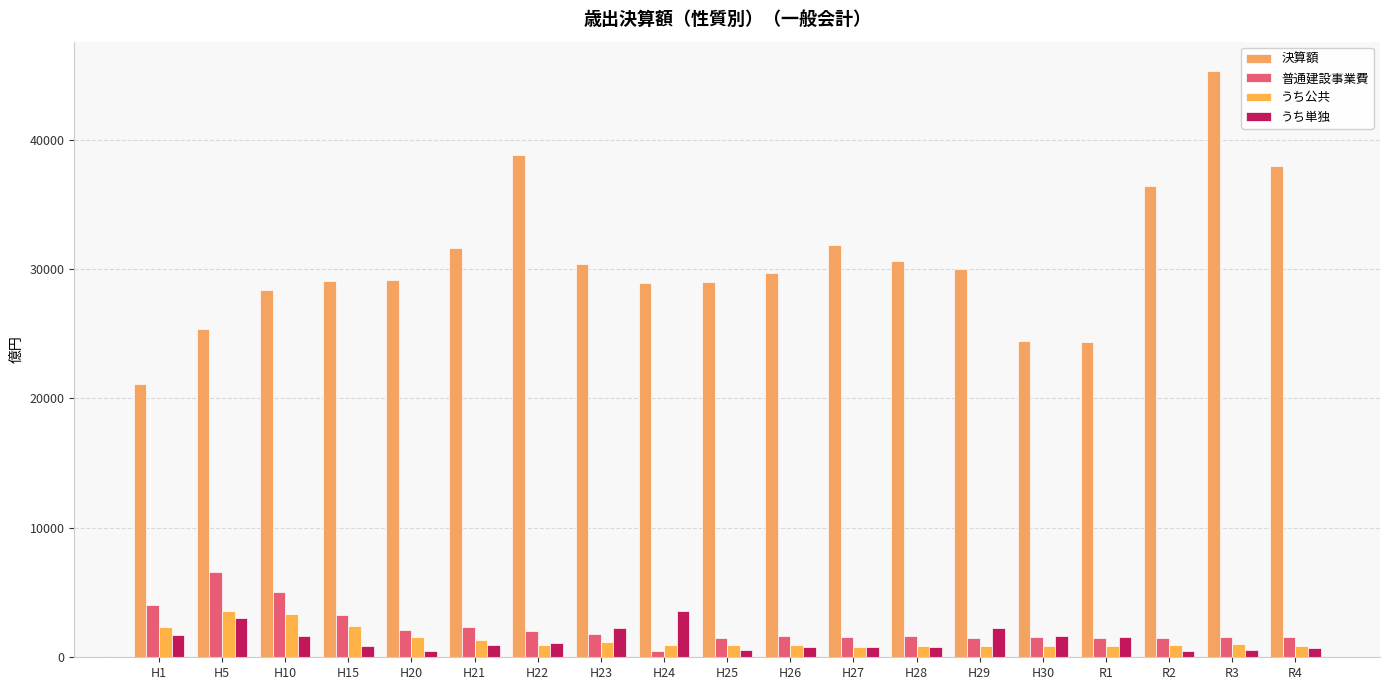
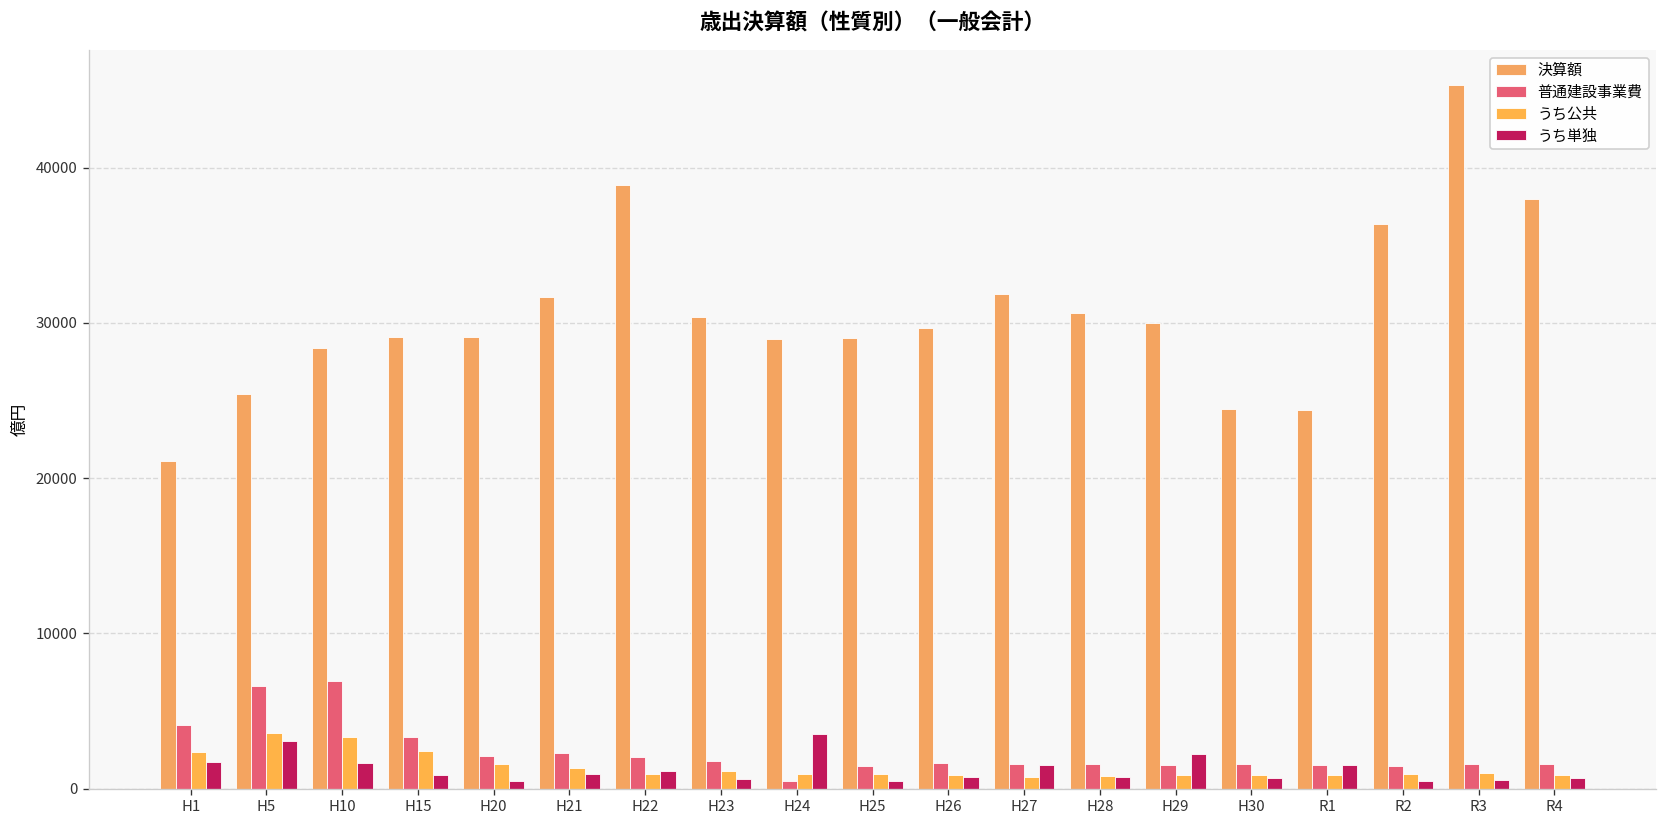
  {
    "普通建設事業費": {
      "H1": 4100,
      "H5": 6600,
-     "H10": 5000,
+     "H10": 6900,
      "H15": 3300,
      "H20": 2100,
      "H21": 2300,
      "H22": 2100,
      "H23": 1800,
      "H24": 500,
      "H25": 1500,
      "H26": 1700,
      "H27": 1600,
      "H28": 1600,
      "H29": 1500,
      "H30": 1600,
      "R1": 1500,
      "R2": 1500,
      "R3": 1600,
      "R4": 1600
    },
    "うち単独": {
      "H1": 1700,
      "H5": 3100,
      "H10": 1700,
      "H15": 900,
      "H20": 500,
      "H21": 1000,
      "H22": 1100,
-     "H23": 2200,
+     "H23": 600,
      "H24": 3500,
      "H25": 500,
      "H26": 800,
-     "H27": 800,
+     "H27": 1600,
      "H28": 800,
      "H29": 2200,
-     "H30": 1700,
+     "H30": 700,
      "R1": 1600,
      "R2": 500,
      "R3": 600,
      "R4": 700
    }
  }
